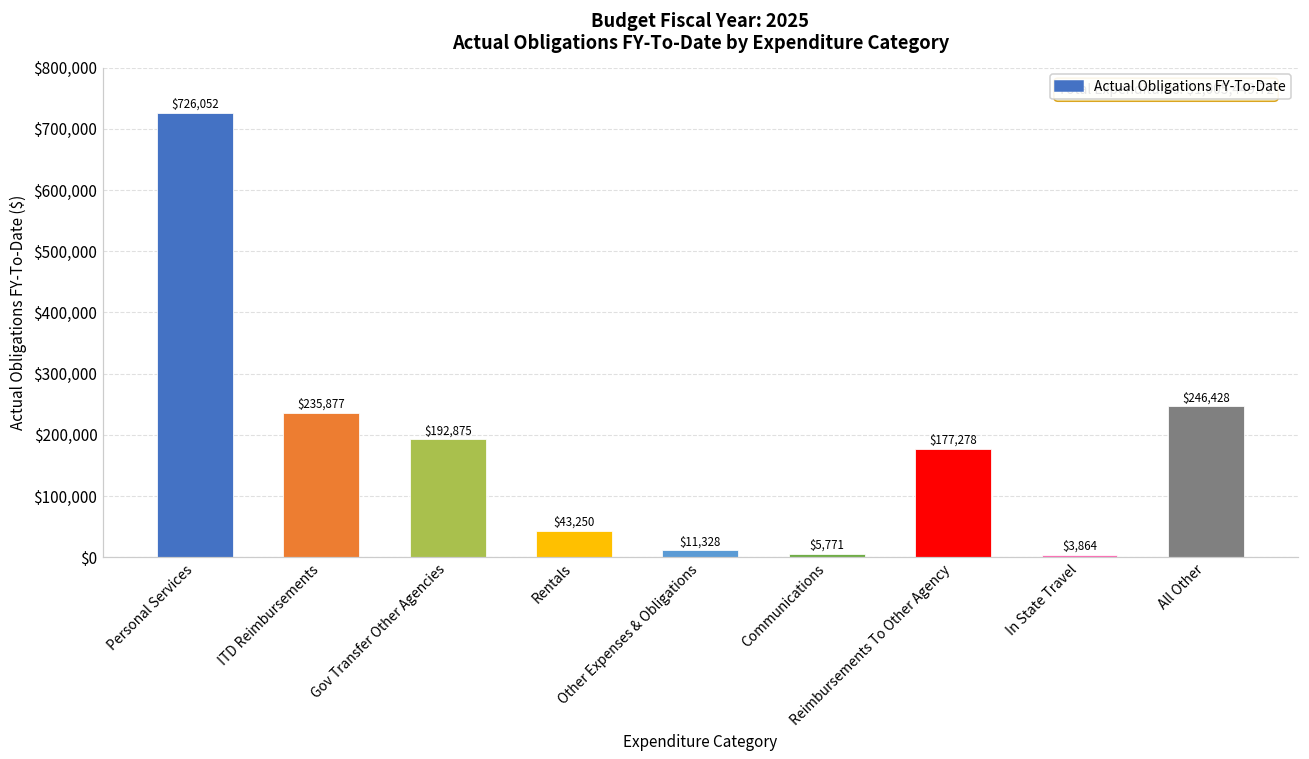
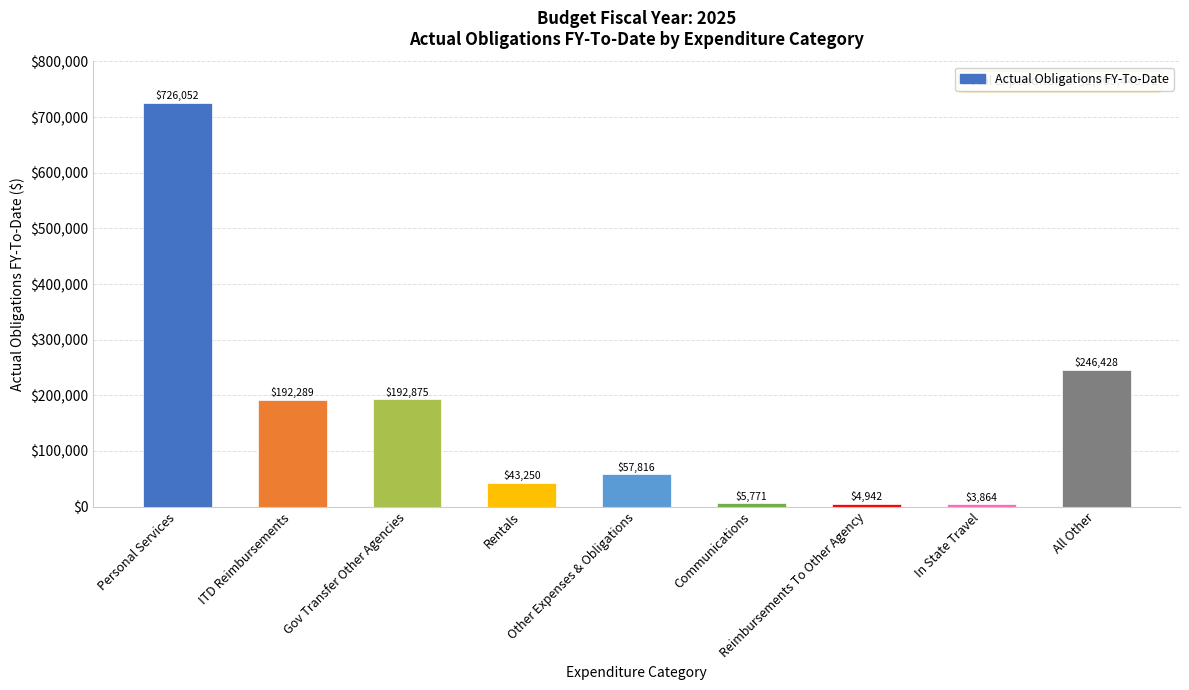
  {
    "Personal Services": "$726,052",
-   "ITD Reimbursements": "$235,877",
+   "ITD Reimbursements": "$192,289",
    "Gov Transfer Other Agencies": "$192,875",
    "Rentals": "$43,250",
-   "Other Expenses & Obligations": "$11,328",
+   "Other Expenses & Obligations": "$57,816",
    "Communications": "$5,771",
-   "Reimbursements To Other Agency": "$177,278",
+   "Reimbursements To Other Agency": "$4,942",
    "In State Travel": "$3,864",
    "All Other": "$246,428"
  }
